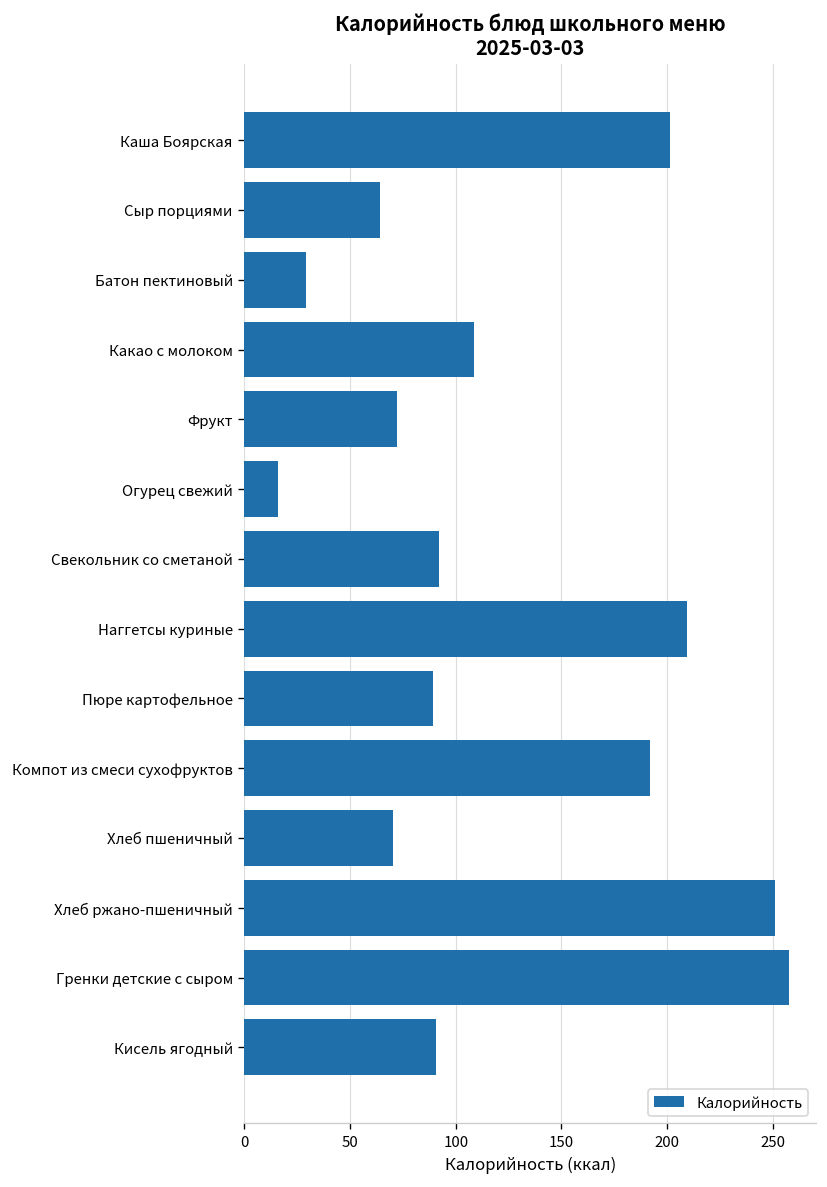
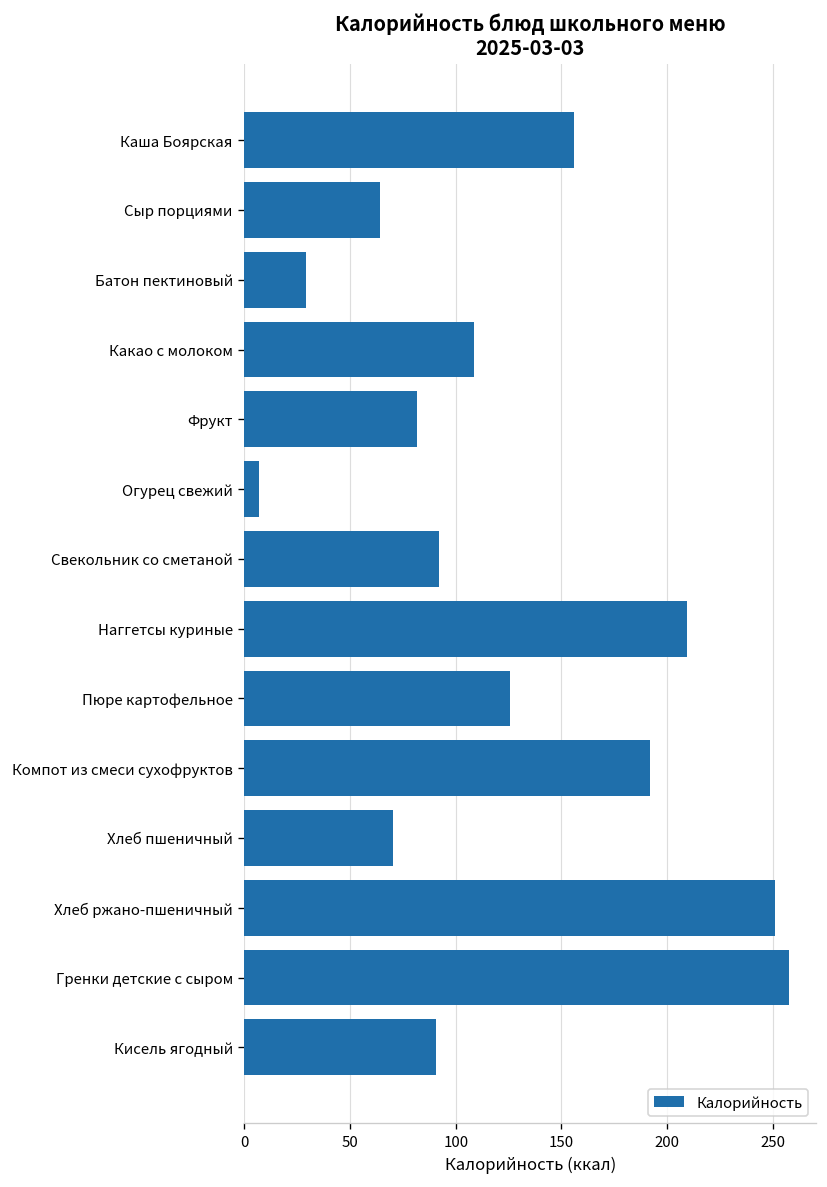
  {
-   "Каша Боярская": 201,
+   "Каша Боярская": 156,
    "Сыр порциями": 64,
    "Батон пектиновый": 29,
    "Какао с молоком": 109,
-   "Фрукт": 72,
-   "Огурец свежий": 16,
+   "Фрукт": 82,
+   "Огурец свежий": 7,
    "Свекольник со сметаной": 92,
    "Наггетсы куриные": 210,
-   "Пюре картофельное": 89,
+   "Пюре картофельное": 126,
    "Компот из смеси сухофруктов": 192,
    "Хлеб пшеничный": 70,
    "Хлеб ржано-пшеничный": 251,
    "Гренки детские с сыром": 258,
    "Кисель ягодный": 91
  }
